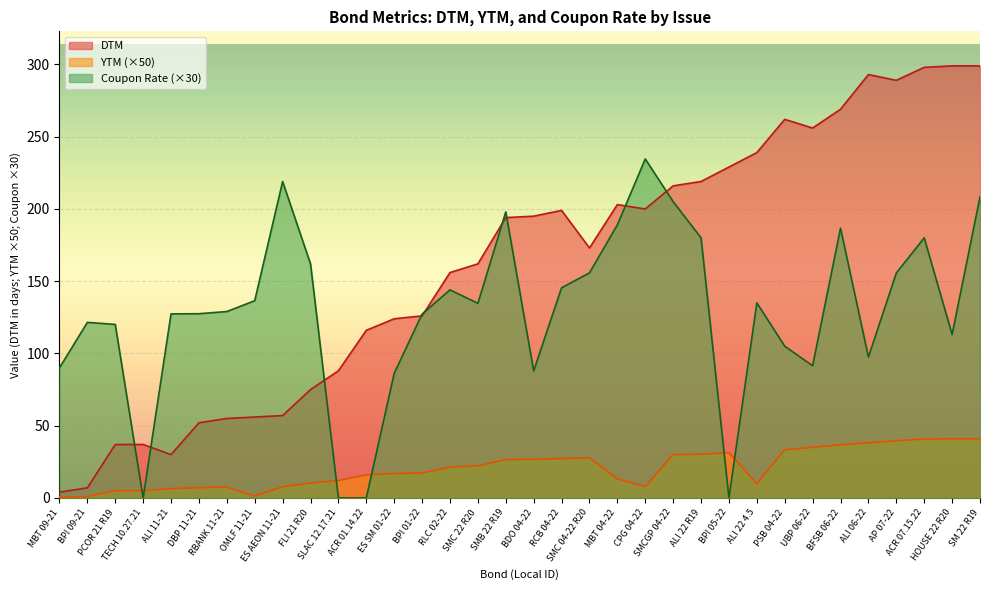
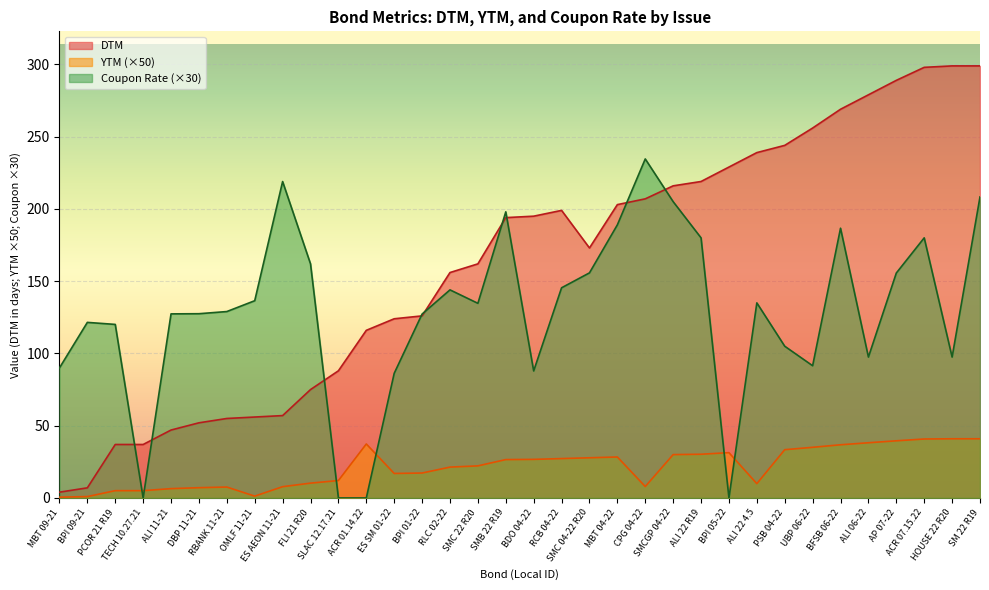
  {
    "DTM": {
      "MBT 09-21": 4,
      "BPI 09-21": 7,
      "PCOR 21 R19": 37,
      "TECH 10.27.21": 37,
-     "ALI 11-21": 30,
+     "ALI 11-21": 47,
      "DBP 11-21": 52,
      "RBANK 11-21": 55,
      "OMLF 11-21": 56,
      "ES AEON 11-21": 57,
      "FLI 21 R20": 75,
      "SLAC 12.17.21": 88,
      "ACR 01.14.22": 116,
      "ES SM 01-22": 124,
      "RLC 02-22": 156,
      "SMC 22 R20": 162,
      "SMB 22 R19": 194,
      "BDO 04-22": 195,
      "RCB 04-22": 199,
      "SMC 04-22 R20": 173,
      "MBT 04-22": 203,
-     "CPG 04-22": 200,
+     "CPG 04-22": 207,
      "SMCGP 04-22": 216,
      "ALI 22 R19": 219,
      "BPI 05-22": 229,
      "ALI 22 4.5": 239,
-     "PSB 04-22": 262,
+     "PSB 04-22": 244,
      "UBP 06-22": 256,
      "BFSB 06-22": 269,
-     "ALI 06-22": 293,
+     "ALI 06-22": 279,
      "AP 07-22": 289,
      "ACR 07.15.22": 298,
      "HOUSE 22 R20": 299,
      "SM 22 R19": 299
    },
    "YTM (×50)": {
      "MBT 09-21": 1,
      "BPI 09-21": 1,
      "PCOR 21 R19": 5,
      "TECH 10.27.21": 5,
      "ALI 11-21": 6,
      "DBP 11-21": 7,
      "RBANK 11-21": 8,
      "OMLF 11-21": 1,
      "ES AEON 11-21": 8,
      "FLI 21 R20": 10,
      "SLAC 12.17.21": 12,
-     "ACR 01.14.22": 16,
+     "ACR 01.14.22": 37,
      "ES SM 01-22": 17,
      "BPI 01-22": 17,
      "RLC 02-22": 21,
      "SMC 22 R20": 22,
      "SMB 22 R19": 27,
      "BDO 04-22": 27,
      "RCB 04-22": 27,
      "SMC 04-22 R20": 28,
-     "MBT 04-22": 13,
+     "MBT 04-22": 28,
      "CPG 04-22": 8,
      "SMCGP 04-22": 30,
      "ALI 22 R19": 30,
      "BPI 05-22": 31,
      "ALI 22 4.5": 10,
      "PSB 04-22": 33,
      "UBP 06-22": 35,
      "BFSB 06-22": 37,
      "ALI 06-22": 38,
      "AP 07-22": 40,
      "ACR 07.15.22": 41,
      "HOUSE 22 R20": 41,
      "SM 22 R19": 41
    },
    "Coupon Rate (×30)": {
      "MBT 09-21": 90,
      "BPI 09-21": 122,
      "PCOR 21 R19": 120,
      "TECH 10.27.21": 0,
      "ALI 11-21": 127,
      "DBP 11-21": 128,
      "RBANK 11-21": 129,
      "OMLF 11-21": 137,
      "ES AEON 11-21": 219,
      "FLI 21 R20": 162,
      "SLAC 12.17.21": 0,
      "ACR 01.14.22": 0,
      "ES SM 01-22": 86,
      "RLC 02-22": 144,
      "SMC 22 R20": 135,
      "SMB 22 R19": 198,
      "BDO 04-22": 88,
      "RCB 04-22": 145,
      "SMC 04-22 R20": 156,
      "MBT 04-22": 189,
      "CPG 04-22": 235,
      "SMCGP 04-22": 205,
      "ALI 22 R19": 180,
      "BPI 05-22": 0,
      "ALI 22 4.5": 135,
      "PSB 04-22": 105,
      "UBP 06-22": 92,
      "BFSB 06-22": 187,
      "ALI 06-22": 98,
      "AP 07-22": 156,
      "ACR 07.15.22": 180,
-     "HOUSE 22 R20": 113,
+     "HOUSE 22 R20": 98,
      "SM 22 R19": 208
    }
  }
